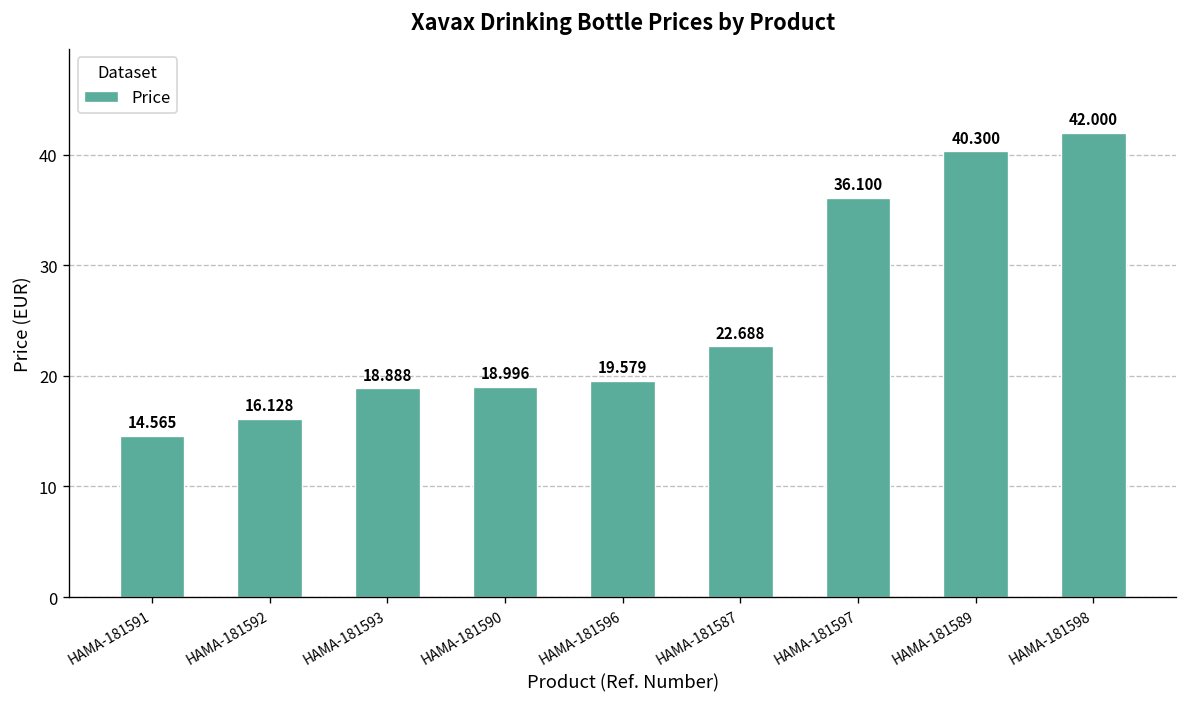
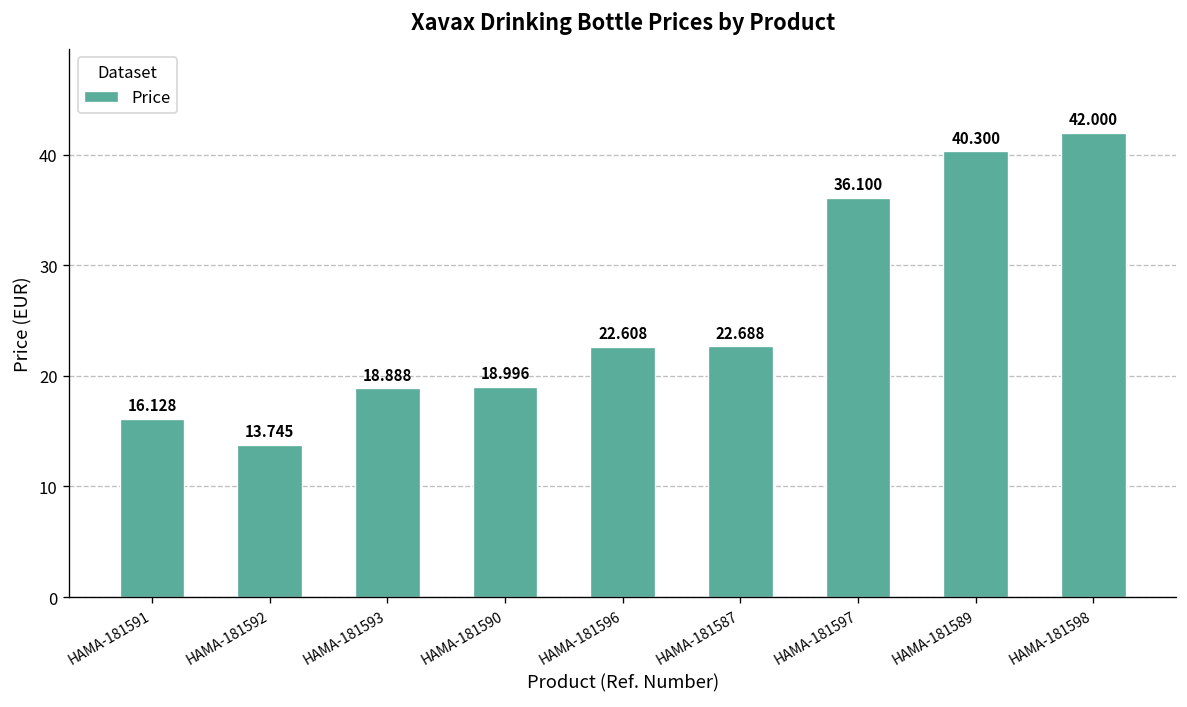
  {
-   "HAMA-181591": 14.565,
-   "HAMA-181592": 16.128,
+   "HAMA-181591": 16.128,
+   "HAMA-181592": 13.745,
    "HAMA-181593": 18.888,
    "HAMA-181590": 18.996,
-   "HAMA-181596": 19.579,
+   "HAMA-181596": 22.608,
    "HAMA-181587": 22.688,
    "HAMA-181597": 36.100,
    "HAMA-181589": 40.300,
    "HAMA-181598": 42.000
  }
